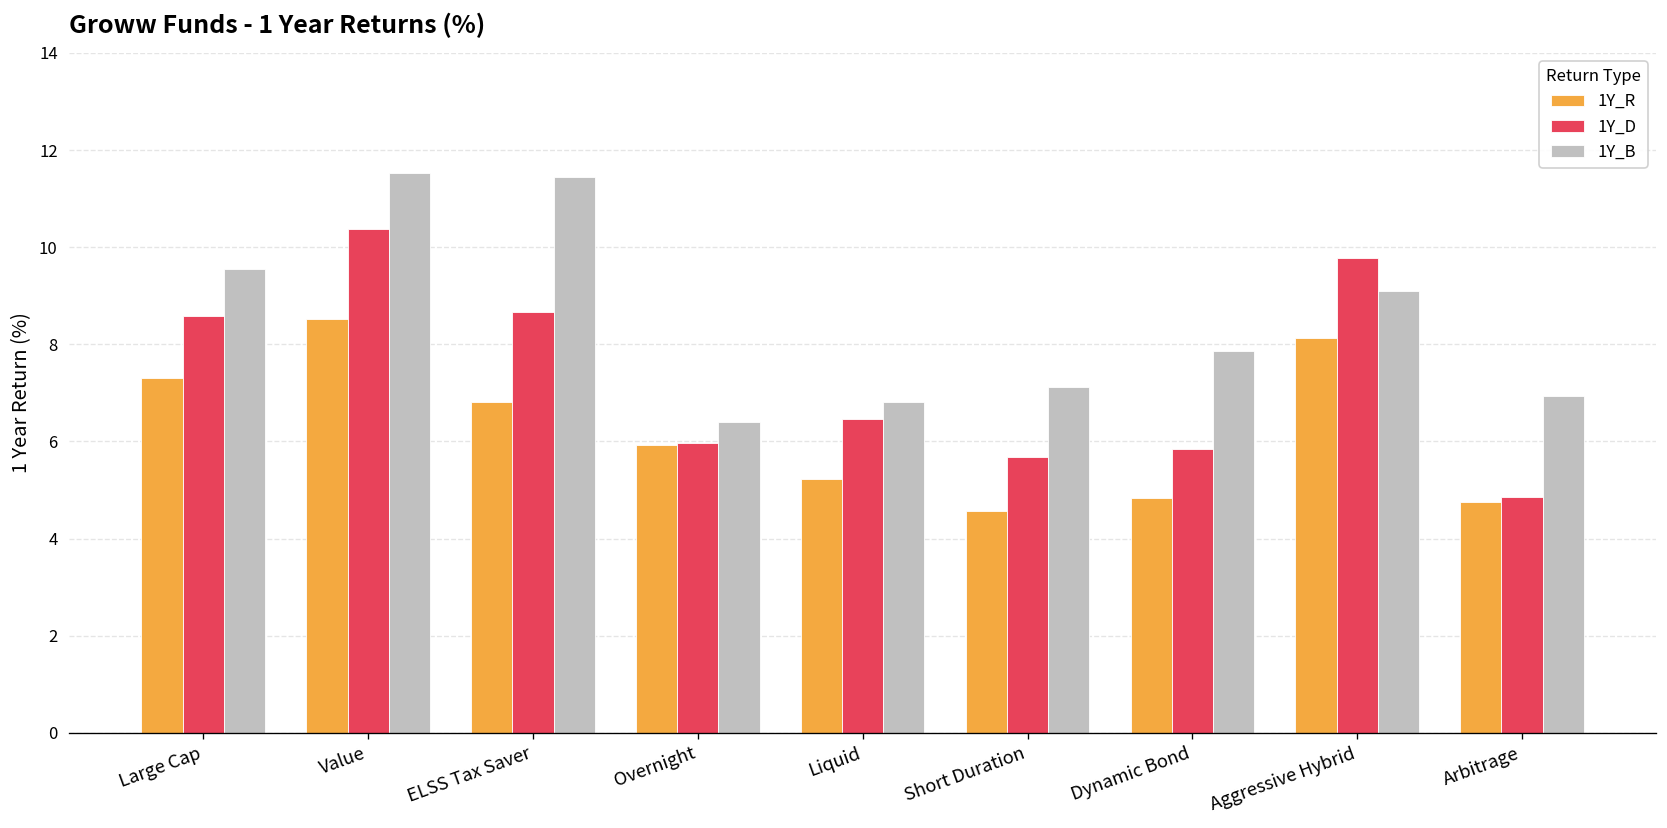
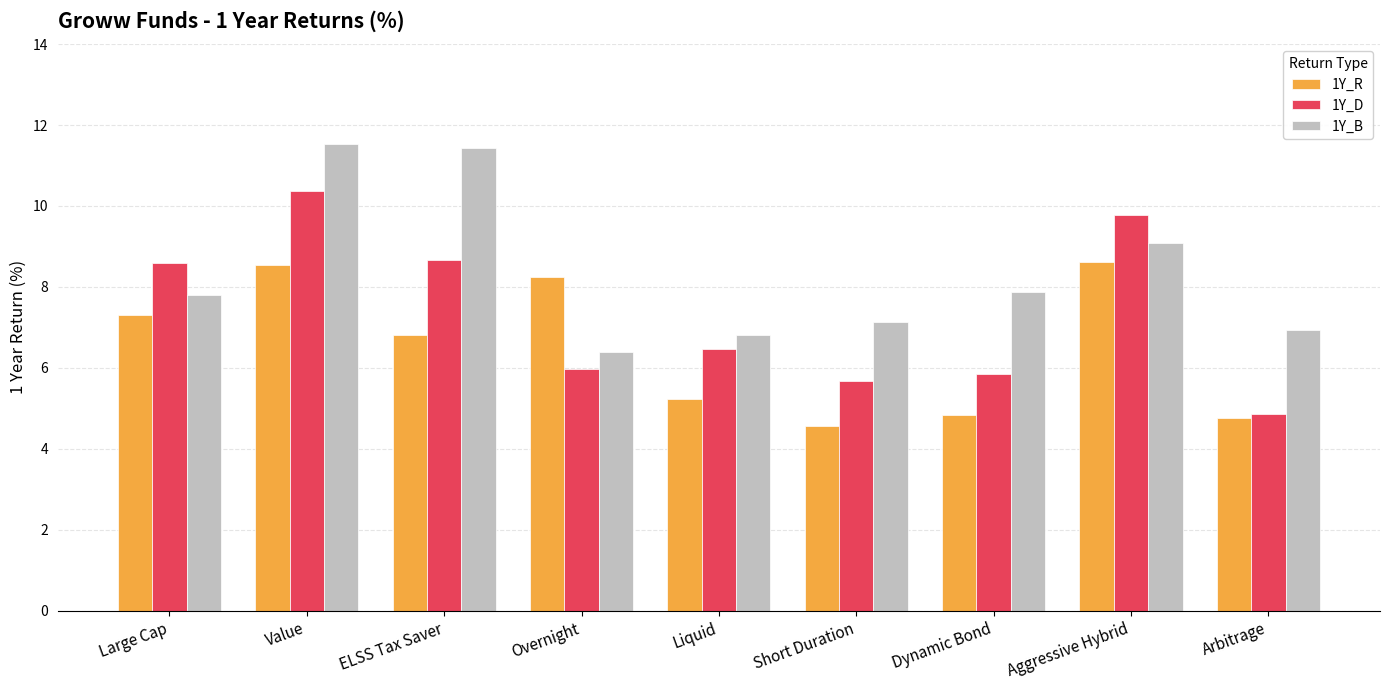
  {
    "1Y_R": {
      "Large Cap": 7.3,
      "Value": 8.5,
      "ELSS Tax Saver": 6.8,
-     "Overnight": 5.9,
+     "Overnight": 8.2,
      "Liquid": 5.2,
      "Short Duration": 4.6,
      "Dynamic Bond": 4.8,
-     "Aggressive Hybrid": 8.1,
+     "Aggressive Hybrid": 8.6,
      "Arbitrage": 4.7
    },
    "1Y_D": {
      "Large Cap": 8.6,
      "Value": 10.4,
      "ELSS Tax Saver": 8.7,
      "Overnight": 6.0,
      "Liquid": 6.5,
      "Short Duration": 5.7,
      "Dynamic Bond": 5.8,
      "Aggressive Hybrid": 9.8,
      "Arbitrage": 4.9
    },
    "1Y_B": {
-     "Large Cap": 9.6,
+     "Large Cap": 7.8,
      "Value": 11.5,
      "ELSS Tax Saver": 11.4,
      "Overnight": 6.4,
      "Liquid": 6.8,
      "Short Duration": 7.1,
      "Dynamic Bond": 7.9,
      "Aggressive Hybrid": 9.1,
      "Arbitrage": 6.9
    }
  }
